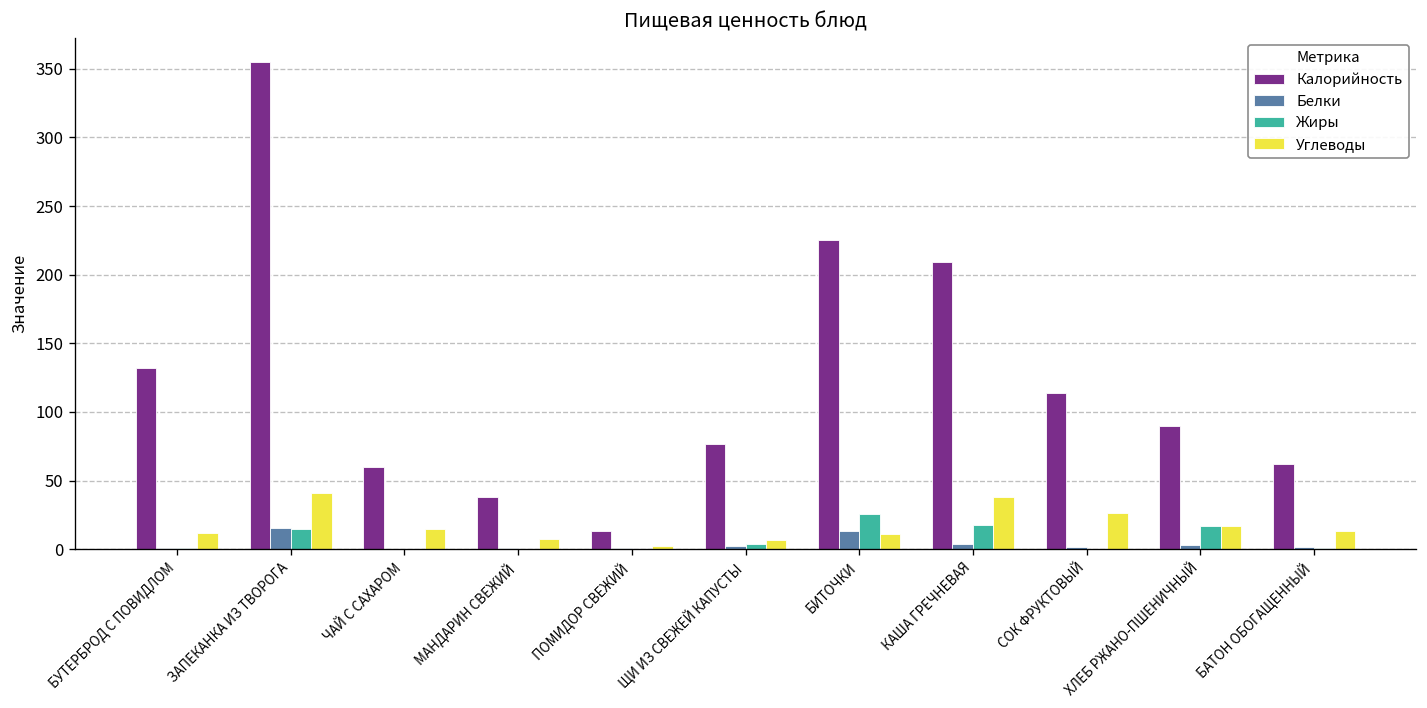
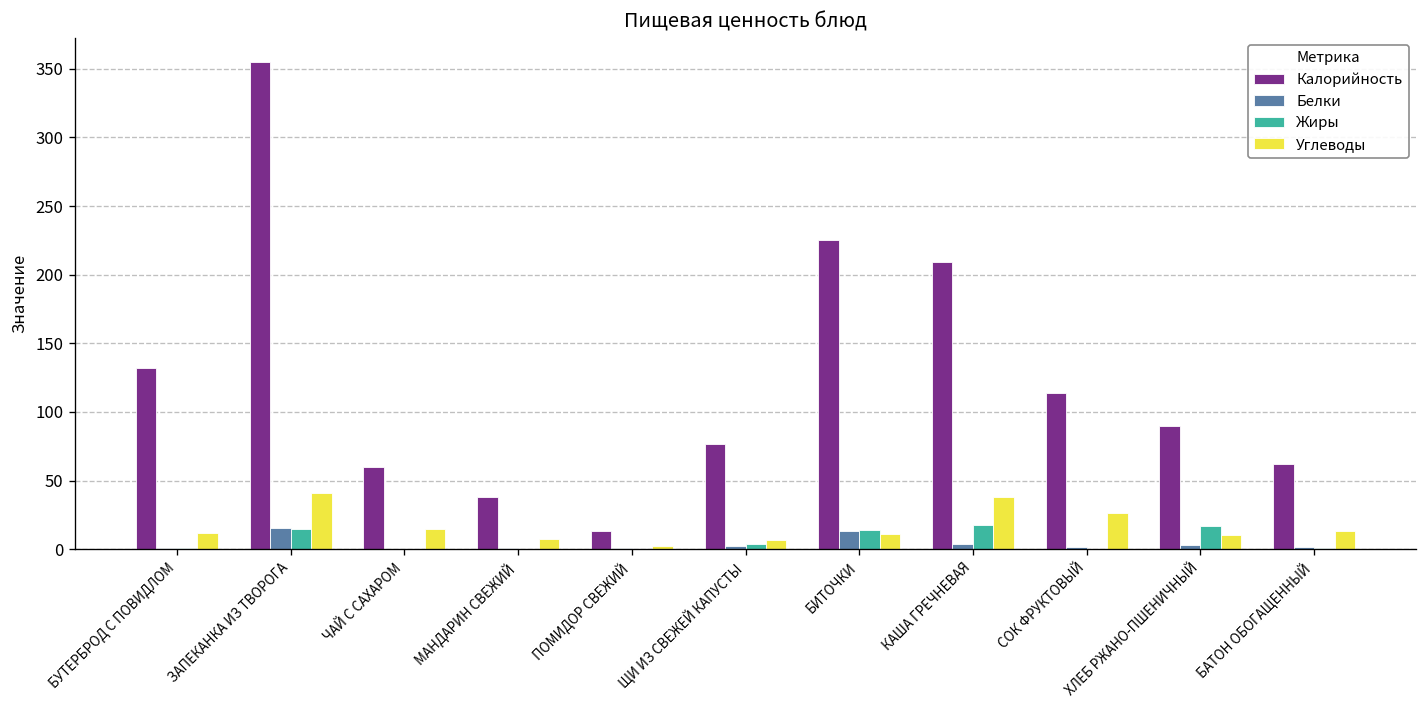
  {
    "Калорийность": {
      "БУТЕРБРОД С ПОВИДЛОМ": 132,
      "ЗАПЕКАНКА ИЗ ТВОРОГА": 355,
      "ЧАЙ С САХАРОМ": 60,
      "МАНДАРИН СВЕЖИЙ": 38,
      "ПОМИДОР СВЕЖИЙ": 13,
      "ЩИ ИЗ СВЕЖЕЙ КАПУСТЫ": 77,
      "БИТОЧКИ": 225,
      "КАША ГРЕЧНЕВАЯ": 209,
      "СОК ФРУКТОВЫЙ": 114,
      "ХЛЕБ РЖАНО-ПШЕНИЧНЫЙ": 90,
      "БАТОН ОБОГАЩЕННЫЙ": 62
    },
    "Белки": {
      "ЗАПЕКАНКА ИЗ ТВОРОГА": 16,
      "ЩИ ИЗ СВЕЖЕЙ КАПУСТЫ": 2,
      "БИТОЧКИ": 14,
      "КАША ГРЕЧНЕВАЯ": 4,
      "ХЛЕБ РЖАНО-ПШЕНИЧНЫЙ": 3
    },
    "Жиры": {
      "ЗАПЕКАНКА ИЗ ТВОРОГА": 15,
      "ЩИ ИЗ СВЕЖЕЙ КАПУСТЫ": 4,
-     "БИТОЧКИ": 26,
+     "БИТОЧКИ": 14,
      "КАША ГРЕЧНЕВАЯ": 18,
      "ХЛЕБ РЖАНО-ПШЕНИЧНЫЙ": 17
    },
    "Углеводы": {
      "БУТЕРБРОД С ПОВИДЛОМ": 12,
      "ЗАПЕКАНКА ИЗ ТВОРОГА": 41,
      "ЧАЙ С САХАРОМ": 15,
      "МАНДАРИН СВЕЖИЙ": 8,
      "ПОМИДОР СВЕЖИЙ": 2,
      "ЩИ ИЗ СВЕЖЕЙ КАПУСТЫ": 6,
      "БИТОЧКИ": 11,
      "КАША ГРЕЧНЕВАЯ": 38,
      "СОК ФРУКТОВЫЙ": 26,
-     "ХЛЕБ РЖАНО-ПШЕНИЧНЫЙ": 17,
+     "ХЛЕБ РЖАНО-ПШЕНИЧНЫЙ": 10,
      "БАТОН ОБОГАЩЕННЫЙ": 13
    }
  }
